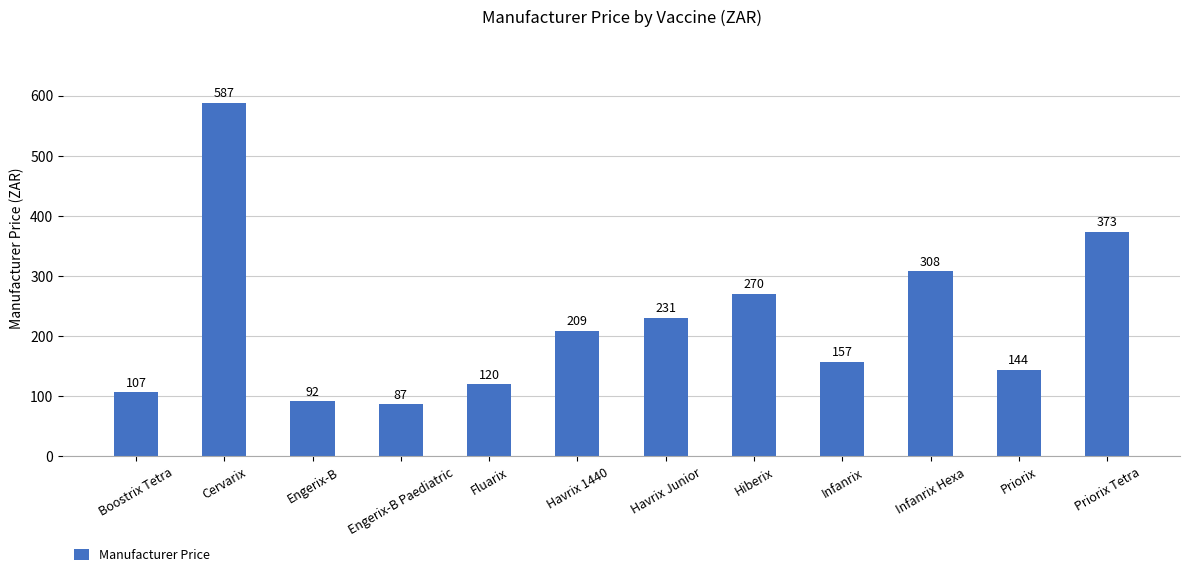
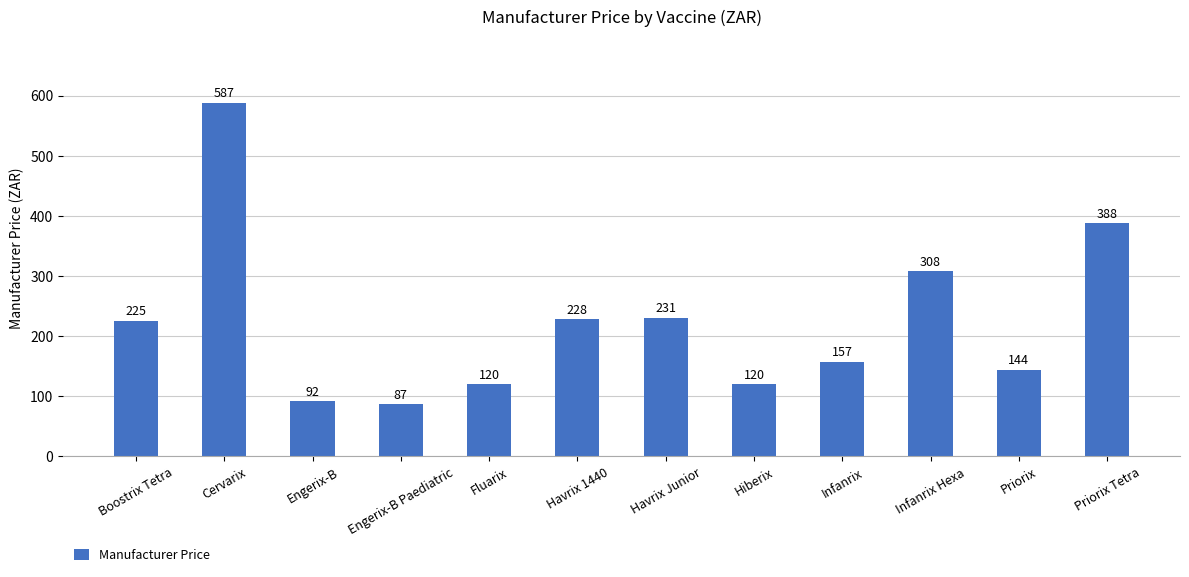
  {
-   "Boostrix Tetra": 107,
+   "Boostrix Tetra": 225,
    "Cervarix": 587,
    "Engerix-B": 92,
    "Engerix-B Paediatric": 87,
    "Fluarix": 120,
-   "Havrix 1440": 209,
+   "Havrix 1440": 228,
    "Havrix Junior": 231,
-   "Hiberix": 270,
+   "Hiberix": 120,
    "Infanrix": 157,
    "Infanrix Hexa": 308,
    "Priorix": 144,
-   "Priorix Tetra": 373
+   "Priorix Tetra": 388
  }
